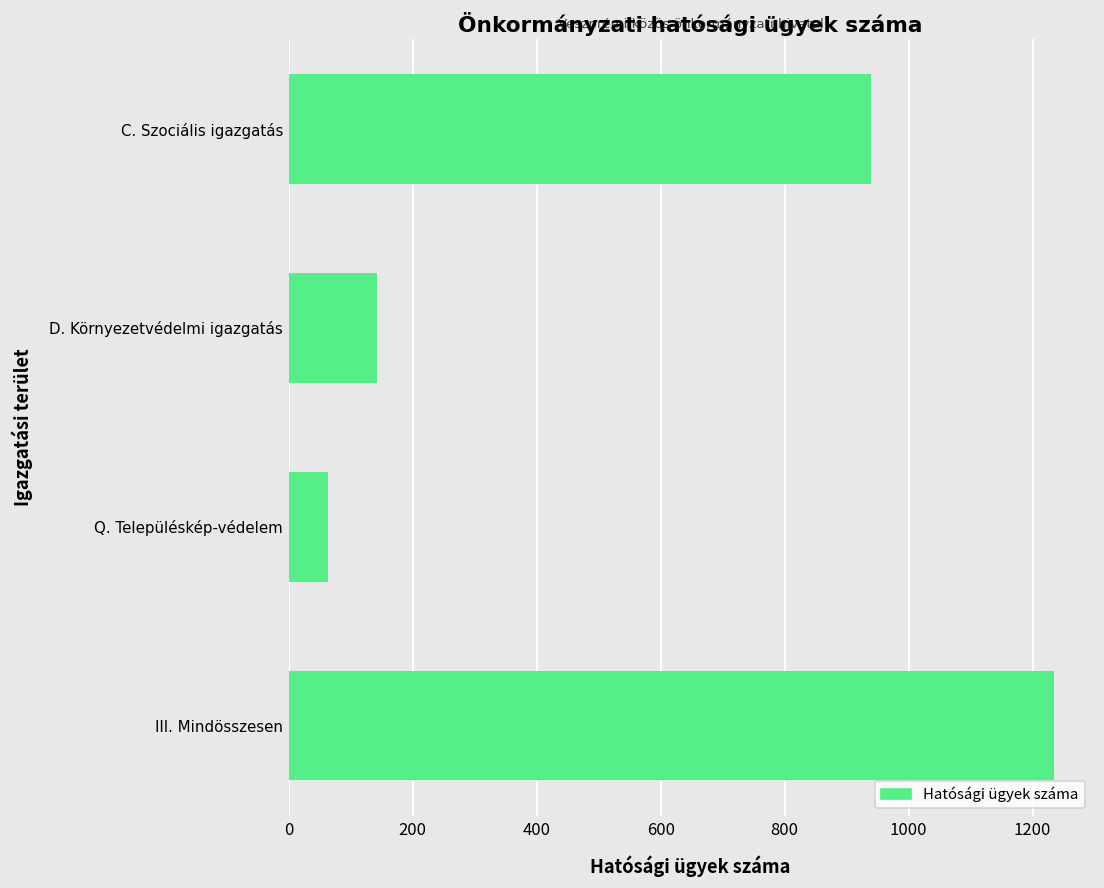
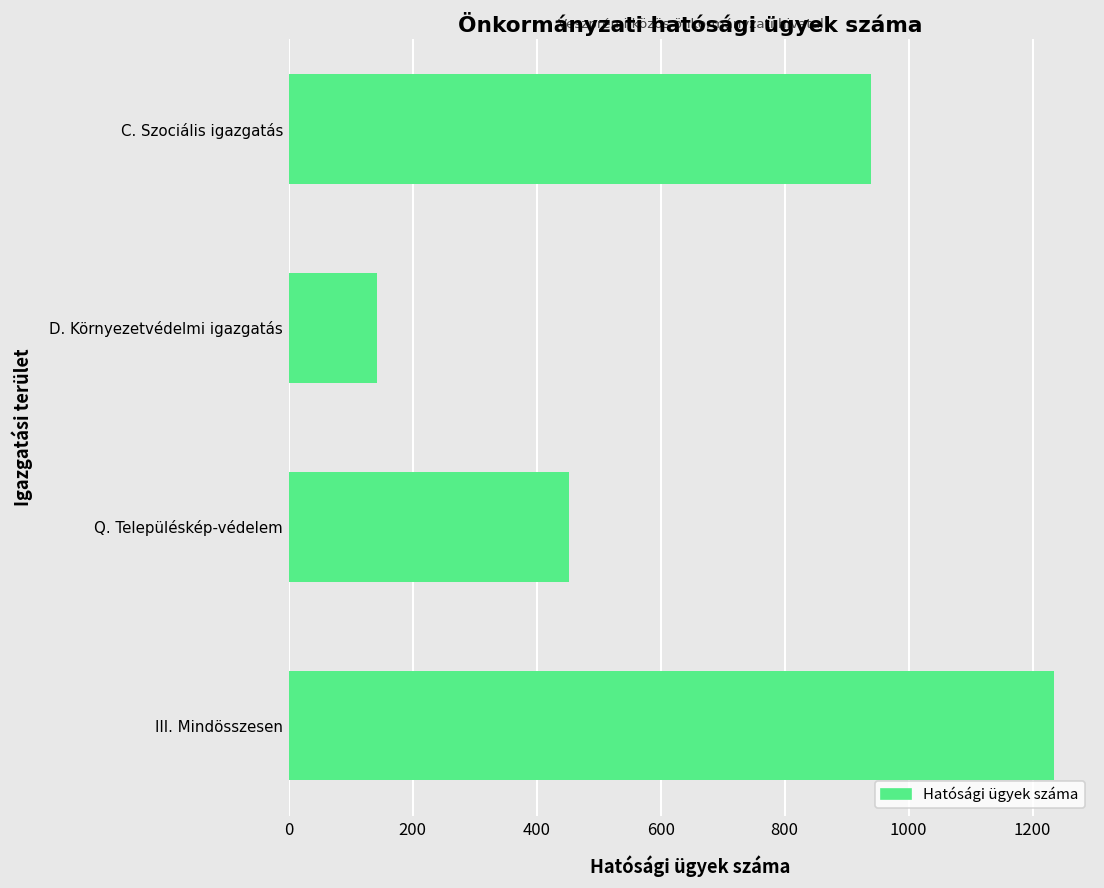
  {
    "C. Szociális igazgatás": 940,
    "D. Környezetvédelmi igazgatás": 140,
-   "Q. Településkép-védelem": 60,
+   "Q. Településkép-védelem": 450,
    "III. Mindösszesen": 1230
  }
